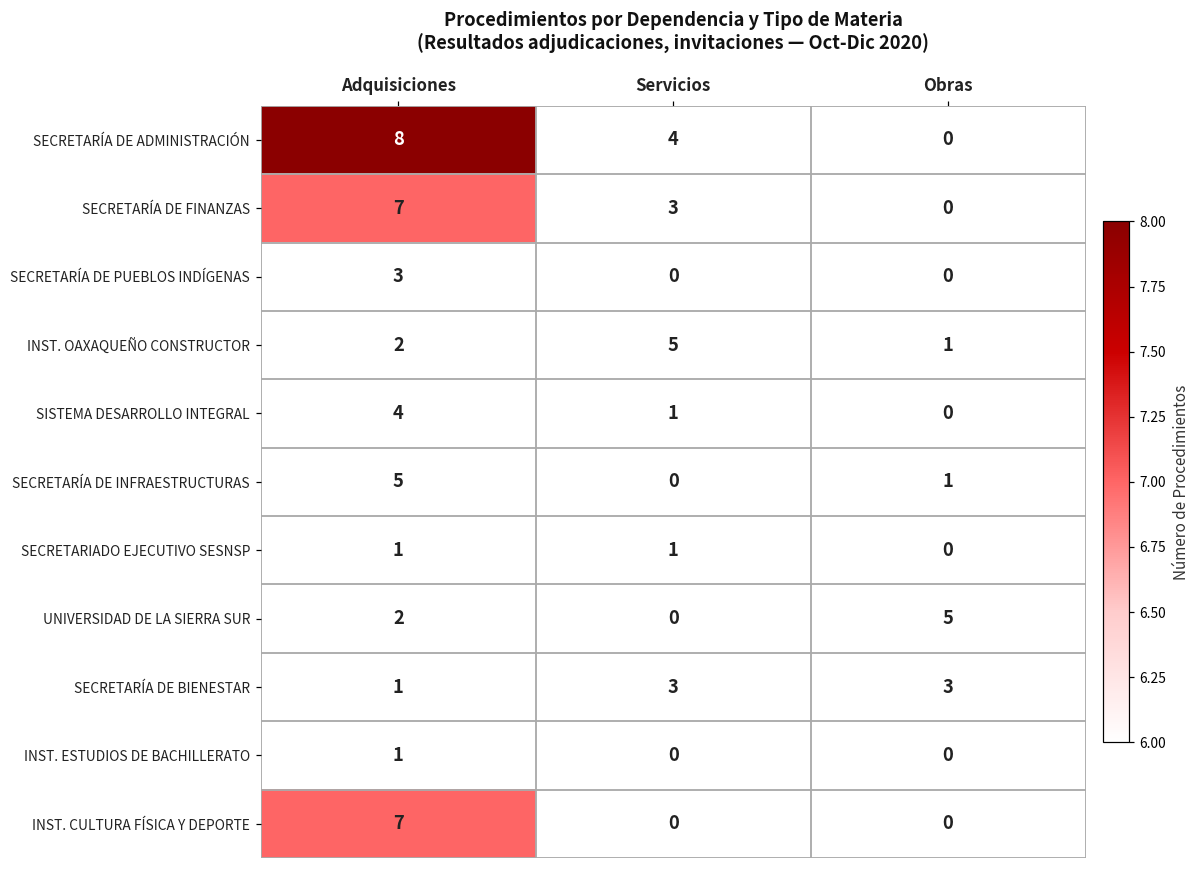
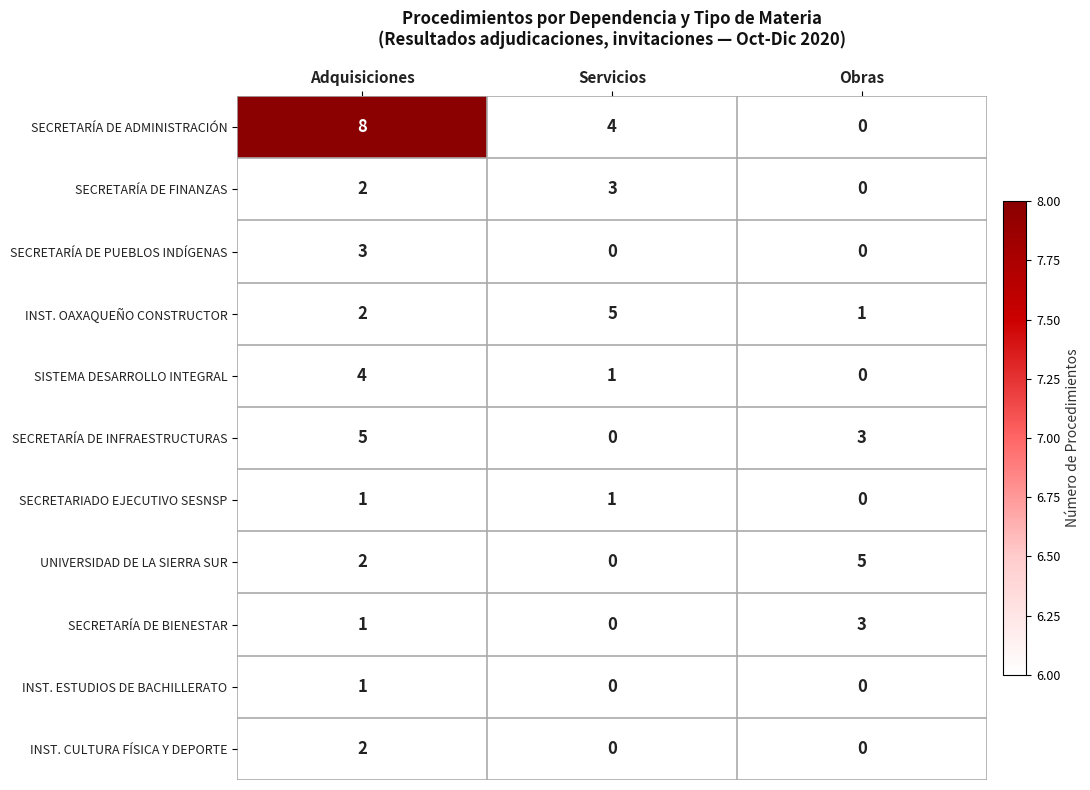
  {
    "SECRETARÍA DE ADMINISTRACIÓN": {
      "Adquisiciones": 8,
      "Servicios": 4,
      "Obras": 0
    },
    "SECRETARÍA DE FINANZAS": {
-     "Adquisiciones": 7,
+     "Adquisiciones": 2,
      "Servicios": 3,
      "Obras": 0
    },
    "SECRETARÍA DE PUEBLOS INDÍGENAS": {
      "Adquisiciones": 3,
      "Servicios": 0,
      "Obras": 0
    },
    "INST. OAXAQUEÑO CONSTRUCTOR": {
      "Adquisiciones": 2,
      "Servicios": 5,
      "Obras": 1
    },
    "SISTEMA DESARROLLO INTEGRAL": {
      "Adquisiciones": 4,
      "Servicios": 1,
      "Obras": 0
    },
    "SECRETARÍA DE INFRAESTRUCTURAS": {
      "Adquisiciones": 5,
      "Servicios": 0,
-     "Obras": 1
+     "Obras": 3
    },
    "SECRETARIADO EJECUTIVO SESNSP": {
      "Adquisiciones": 1,
      "Servicios": 1,
      "Obras": 0
    },
    "UNIVERSIDAD DE LA SIERRA SUR": {
      "Adquisiciones": 2,
      "Servicios": 0,
      "Obras": 5
    },
    "SECRETARÍA DE BIENESTAR": {
      "Adquisiciones": 1,
-     "Servicios": 3,
+     "Servicios": 0,
      "Obras": 3
    },
    "INST. ESTUDIOS DE BACHILLERATO": {
      "Adquisiciones": 1,
      "Servicios": 0,
      "Obras": 0
    },
    "INST. CULTURA FÍSICA Y DEPORTE": {
-     "Adquisiciones": 7,
+     "Adquisiciones": 2,
      "Servicios": 0,
      "Obras": 0
    }
  }
